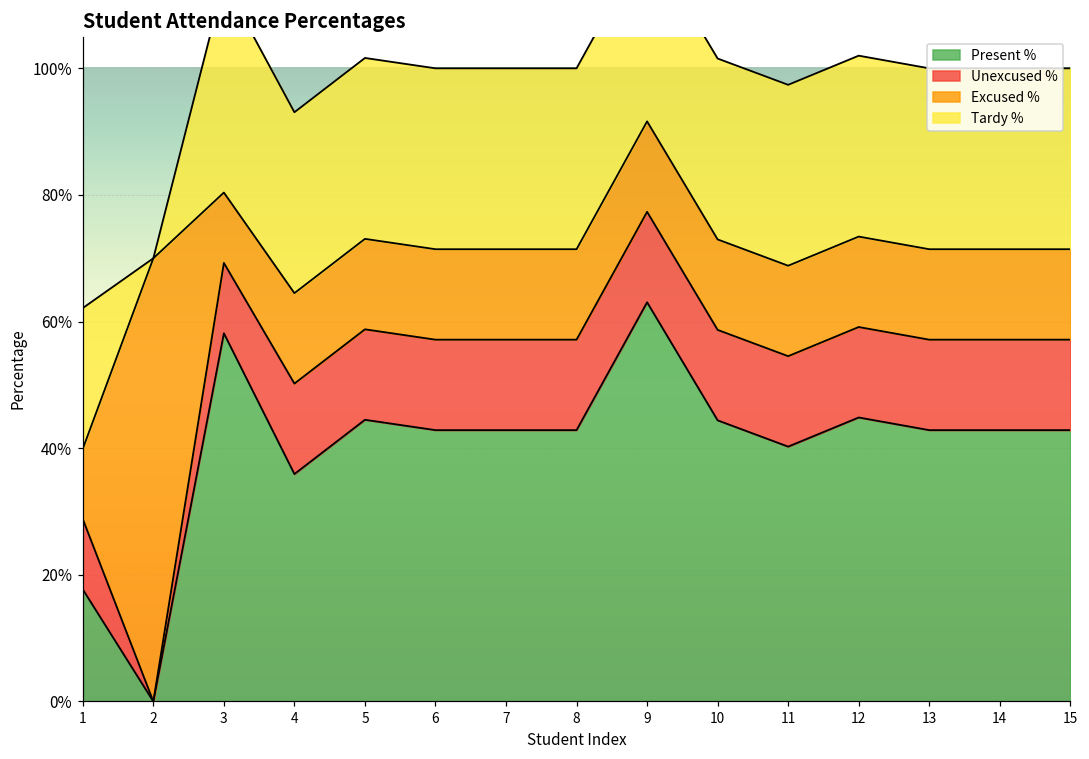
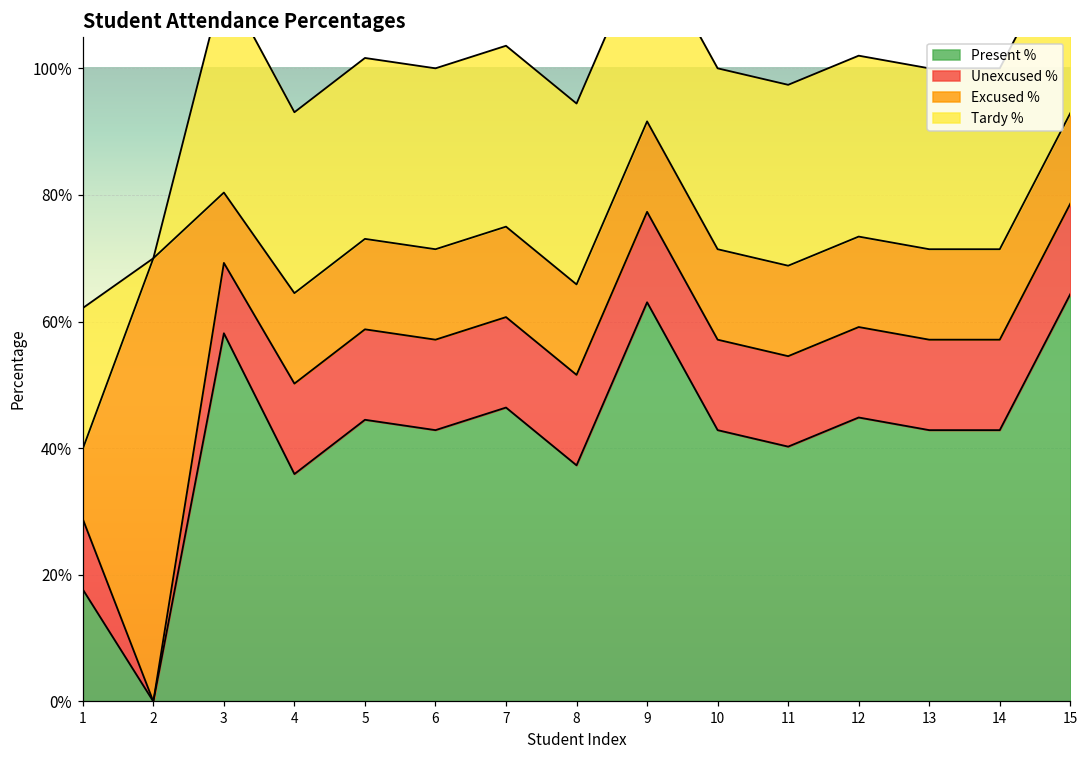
  {
    "Present %": {
      "1": "18%",
      "3": "58%",
      "4": "36%",
      "5": "44%",
      "6": "43%",
-     "7": "43%",
-     "8": "43%",
+     "7": "46%",
+     "8": "37%",
      "9": "63%",
-     "10": "44%",
+     "10": "43%",
      "11": "40%",
      "12": "45%",
      "13": "43%",
      "14": "43%",
-     "15": "43%"
+     "15": "64%"
    },
    "Unexcused %": {
      "1": "11%",
      "3": "11%",
      "4": "14%",
      "5": "14%",
      "6": "14%",
      "7": "14%",
      "8": "14%",
      "9": "14%",
      "10": "14%",
      "11": "14%",
      "12": "14%",
      "13": "14%",
      "14": "14%",
      "15": "14%"
    },
    "Excused %": {
      "1": "11%",
      "3": "11%",
      "4": "14%",
      "5": "14%",
      "6": "14%",
      "7": "14%",
      "8": "14%",
      "9": "14%",
      "10": "14%",
      "11": "14%",
      "12": "14%",
      "13": "14%",
      "14": "14%",
      "15": "14%"
    },
    "Tardy %": {
      "1": "22%",
      "4": "29%",
      "5": "29%",
      "6": "29%",
      "7": "29%",
      "8": "29%",
      "10": "29%",
      "11": "29%",
      "12": "29%"
    }
  }
